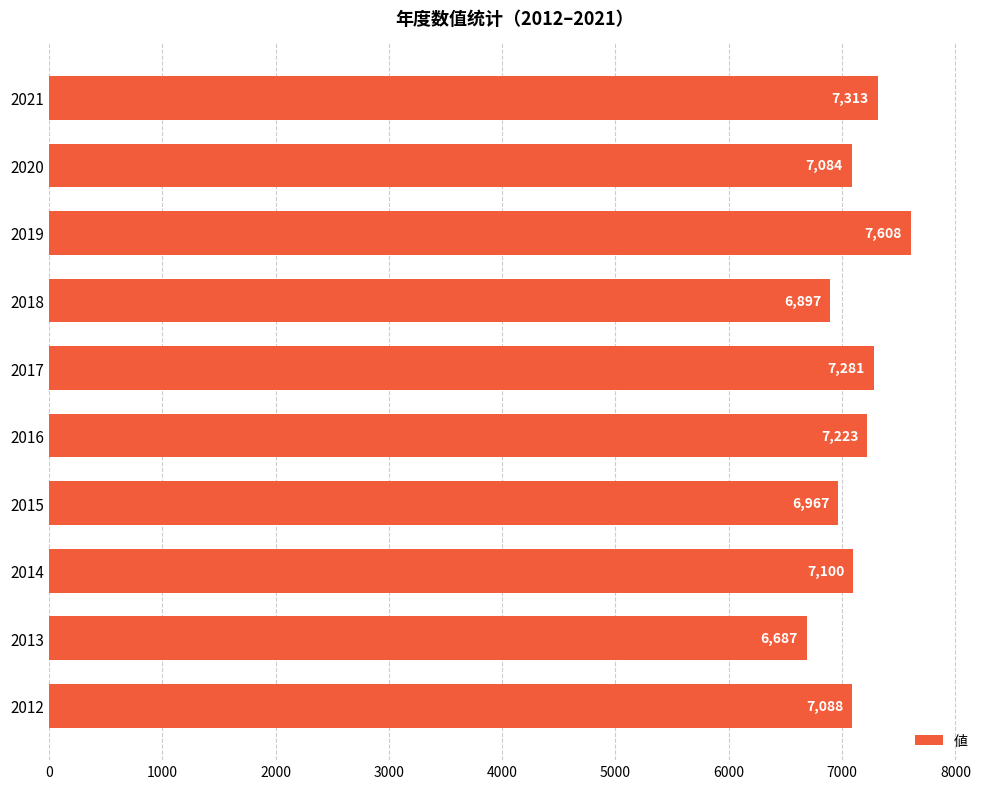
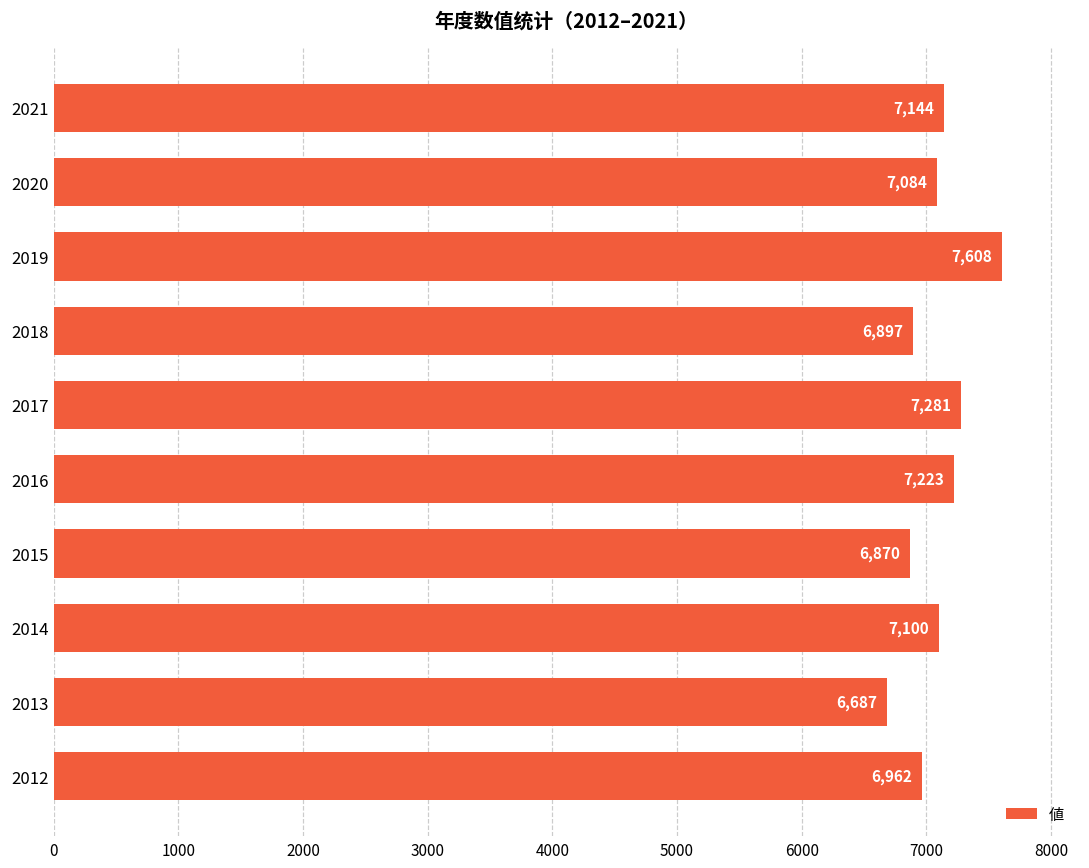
  {
-   "2021": "7,313",
+   "2021": "7,144",
    "2020": "7,084",
    "2019": "7,608",
    "2018": "6,897",
    "2017": "7,281",
    "2016": "7,223",
-   "2015": "6,967",
+   "2015": "6,870",
    "2014": "7,100",
    "2013": "6,687",
-   "2012": "7,088"
+   "2012": "6,962"
  }
